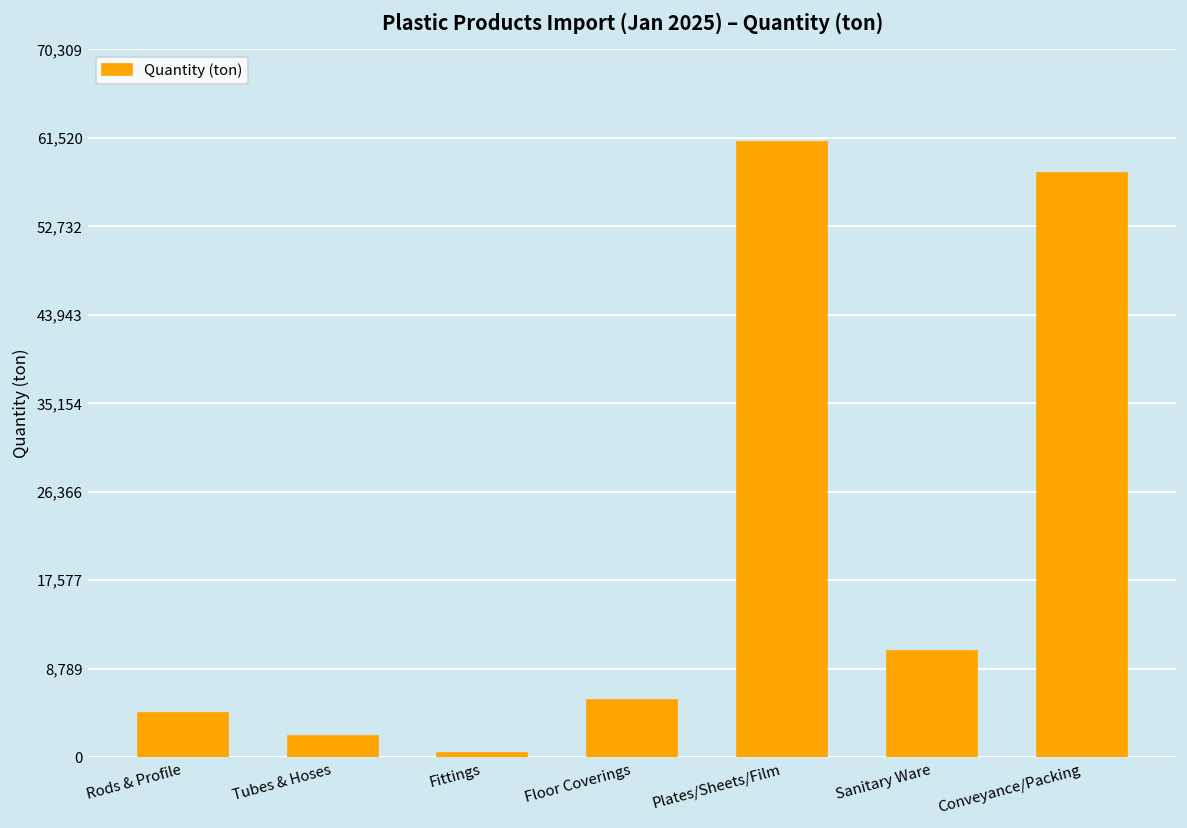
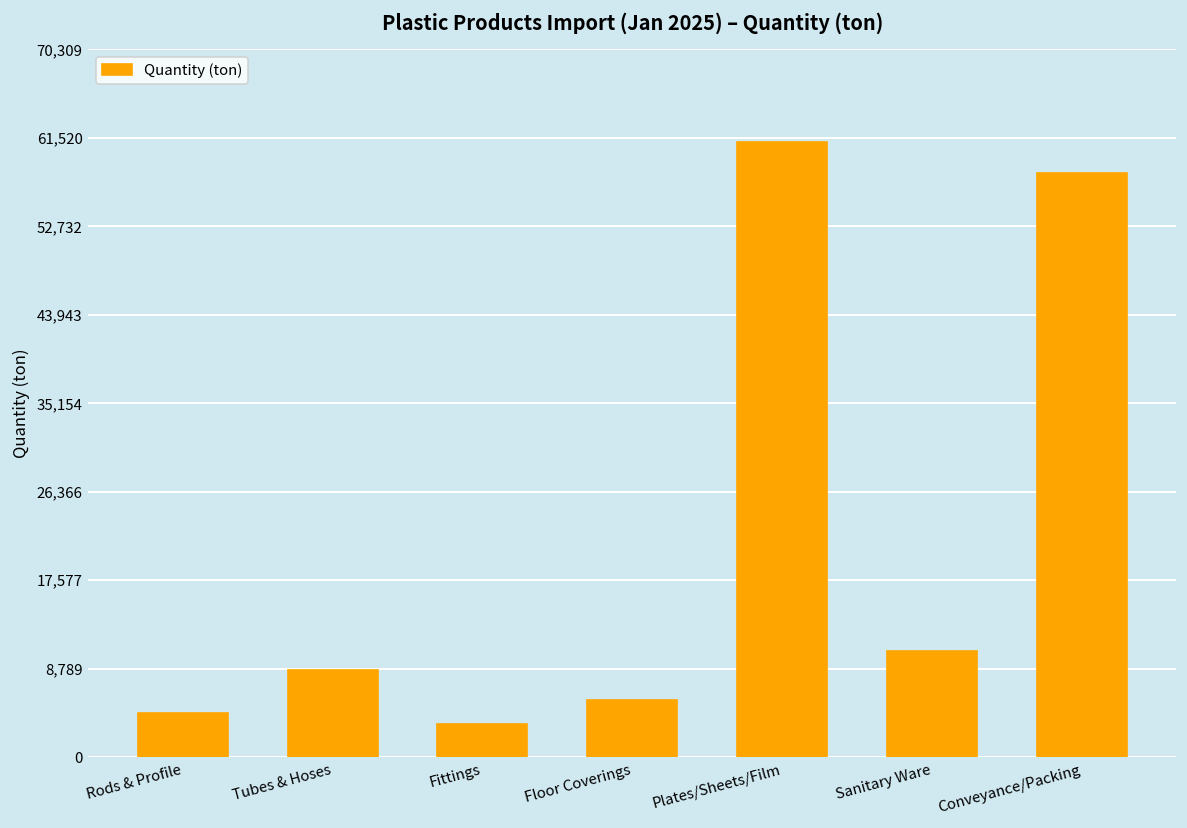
  {
    "Rods & Profile": "4,000",
-   "Tubes & Hoses": "2,000",
-   "Fittings": "0",
+   "Tubes & Hoses": "9,000",
+   "Fittings": "3,000",
    "Floor Coverings": "6,000",
    "Plates/Sheets/Film": "61,000",
    "Sanitary Ware": "11,000",
    "Conveyance/Packing": "58,000"
  }
